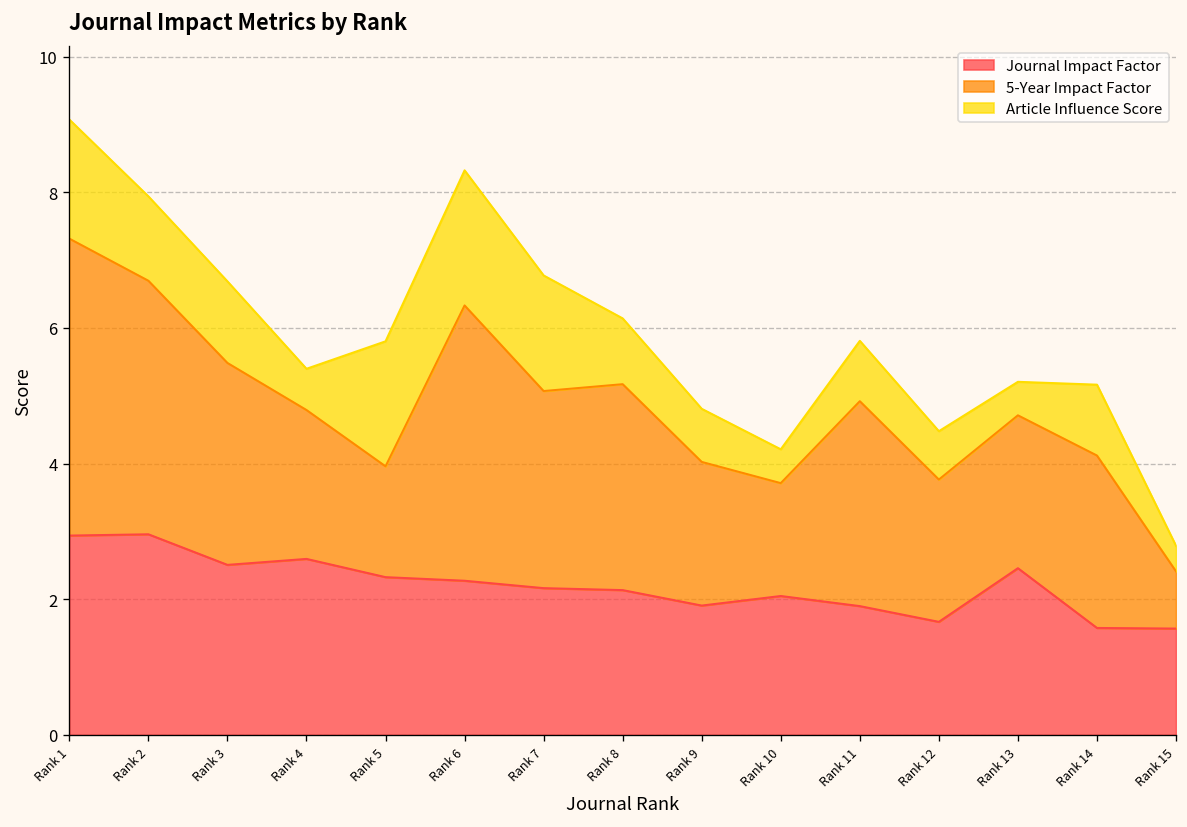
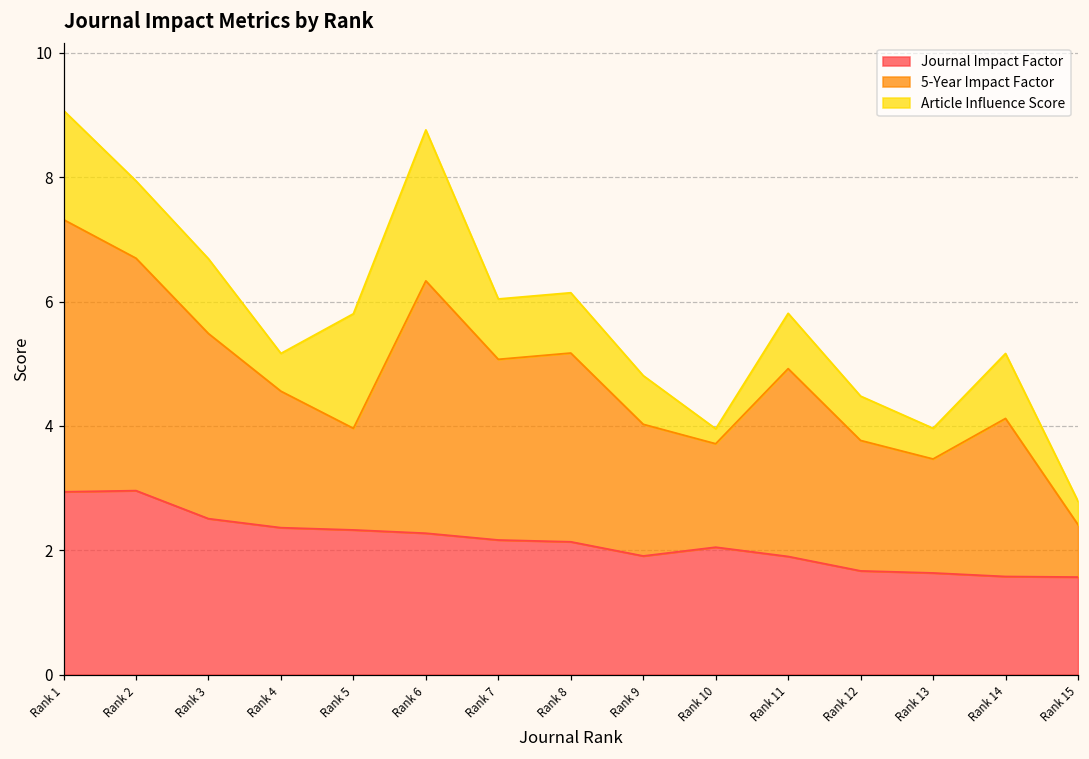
  {
    "Journal Impact Factor": {
      "Rank 1": 2.9,
      "Rank 2": 3.0,
      "Rank 3": 2.5,
-     "Rank 4": 2.6,
+     "Rank 4": 2.4,
      "Rank 5": 2.3,
      "Rank 6": 2.3,
      "Rank 7": 2.2,
      "Rank 8": 2.1,
      "Rank 9": 1.9,
      "Rank 10": 2.0,
      "Rank 11": 1.9,
      "Rank 12": 1.7,
-     "Rank 13": 2.5,
+     "Rank 13": 1.6,
      "Rank 14": 1.6,
      "Rank 15": 1.6
    },
    "5-Year Impact Factor": {
      "Rank 1": 4.4,
      "Rank 2": 3.7,
      "Rank 3": 3.0,
      "Rank 4": 2.2,
      "Rank 5": 1.6,
      "Rank 6": 4.1,
      "Rank 7": 2.9,
      "Rank 8": 3.0,
      "Rank 9": 2.1,
      "Rank 10": 1.7,
      "Rank 11": 3.0,
      "Rank 12": 2.1,
-     "Rank 13": 2.3,
+     "Rank 13": 1.8,
      "Rank 14": 2.5,
      "Rank 15": 0.8
    },
    "Article Influence Score": {
      "Rank 1": 1.8,
      "Rank 2": 1.2,
      "Rank 3": 1.2,
      "Rank 4": 0.6,
      "Rank 5": 1.8,
-     "Rank 6": 2.0,
-     "Rank 7": 1.7,
+     "Rank 6": 2.4,
+     "Rank 7": 1.0,
      "Rank 8": 1.0,
      "Rank 9": 0.8,
-     "Rank 10": 0.5,
+     "Rank 10": 0.2,
      "Rank 11": 0.9,
      "Rank 12": 0.7,
      "Rank 13": 0.5,
      "Rank 14": 1.0,
      "Rank 15": 0.4
    }
  }
